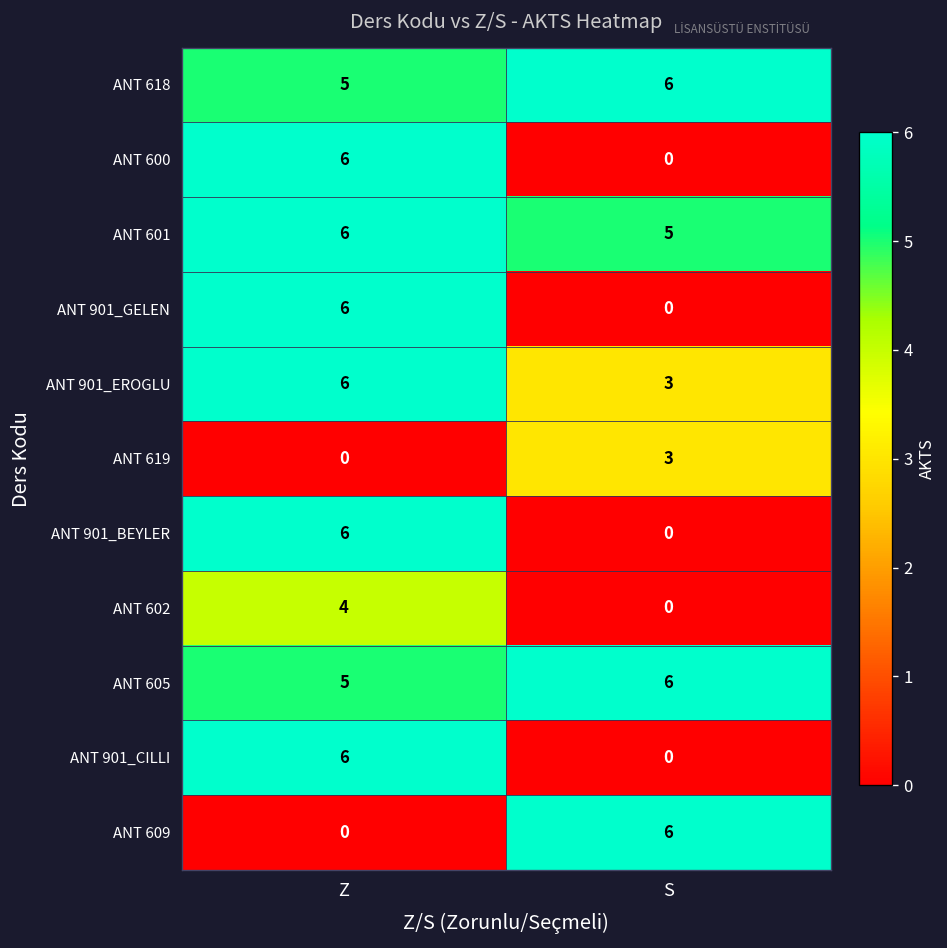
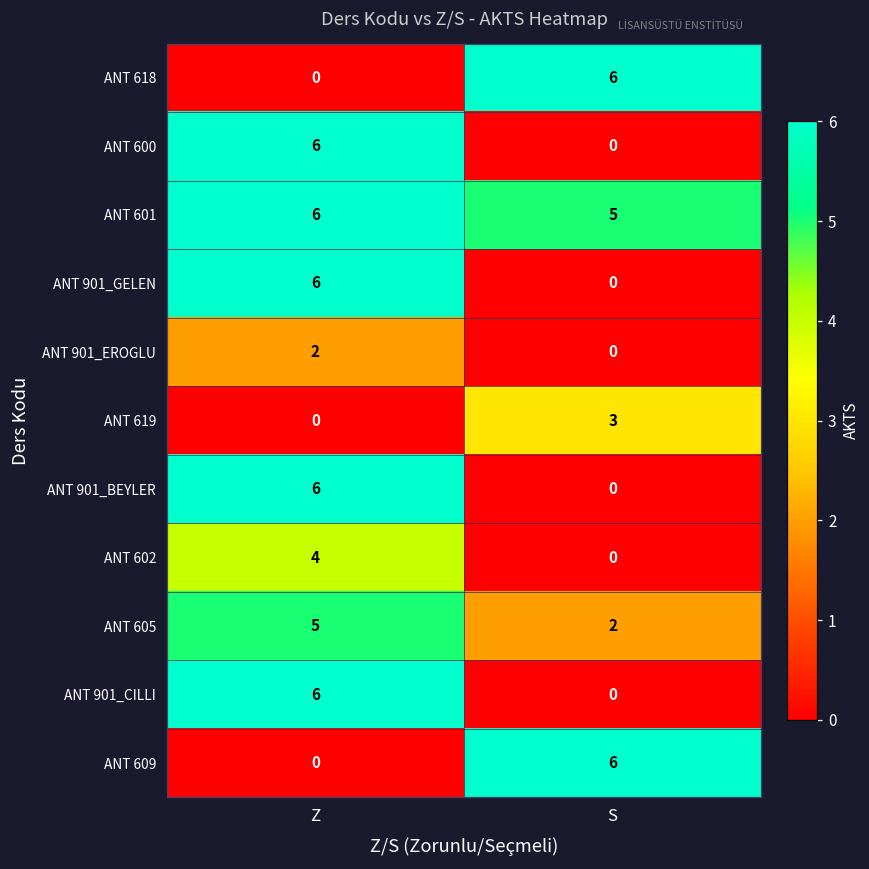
  {
    "ANT 618": {
-     "Z": 5,
+     "Z": 0,
      "S": 6
    },
    "ANT 600": {
      "Z": 6,
      "S": 0
    },
    "ANT 601": {
      "Z": 6,
      "S": 5
    },
    "ANT 901_GELEN": {
      "Z": 6,
      "S": 0
    },
    "ANT 901_EROGLU": {
-     "Z": 6,
-     "S": 3
+     "Z": 2,
+     "S": 0
    },
    "ANT 619": {
      "Z": 0,
      "S": 3
    },
    "ANT 901_BEYLER": {
      "Z": 6,
      "S": 0
    },
    "ANT 602": {
      "Z": 4,
      "S": 0
    },
    "ANT 605": {
      "Z": 5,
-     "S": 6
+     "S": 2
    },
    "ANT 901_CILLI": {
      "Z": 6,
      "S": 0
    },
    "ANT 609": {
      "Z": 0,
      "S": 6
    }
  }
